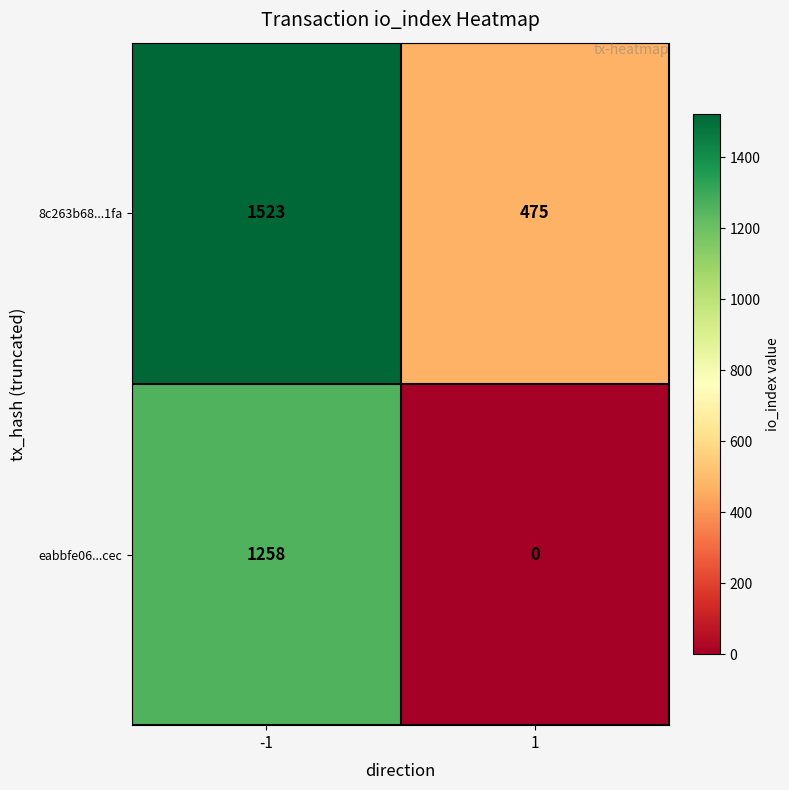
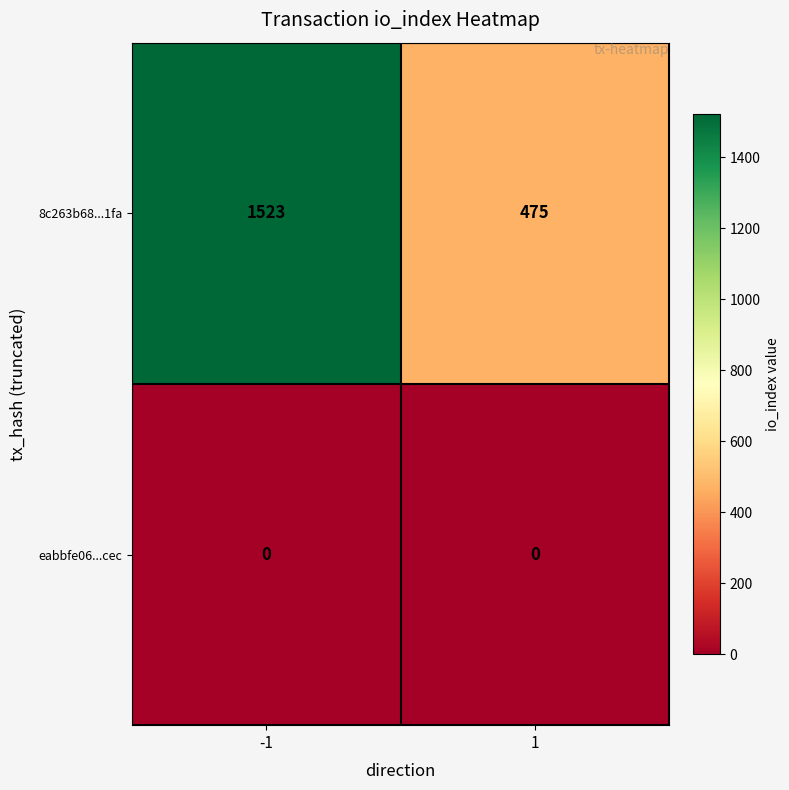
  {
    "8c263b68...1fa": {
      "-1": 1523
    },
    "eabbfe06...cec": {
-     "-1": 1258,
+     "-1": 0,
      "1": 0
    }
  }
